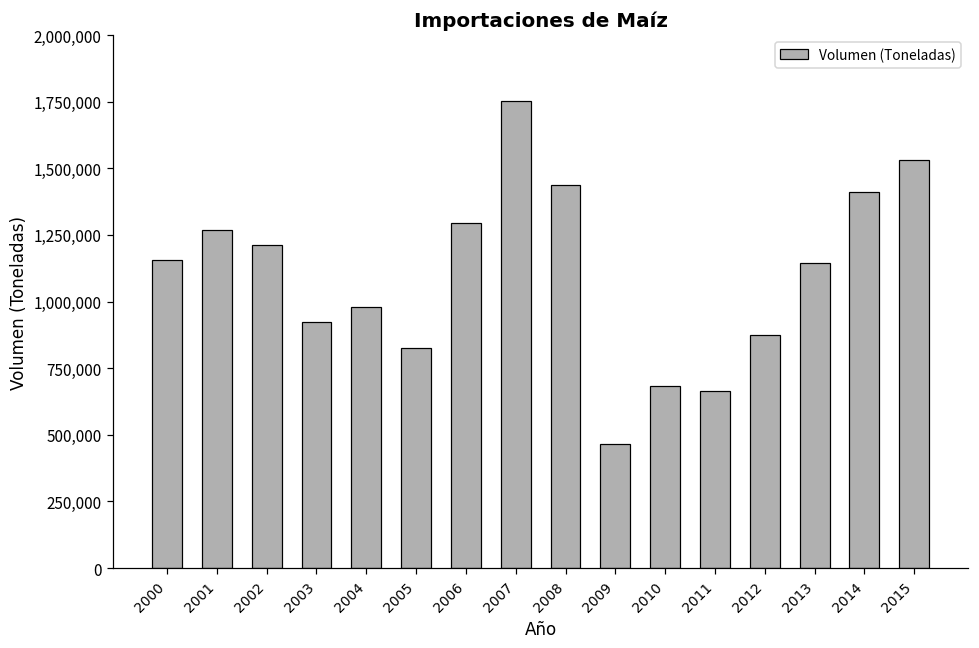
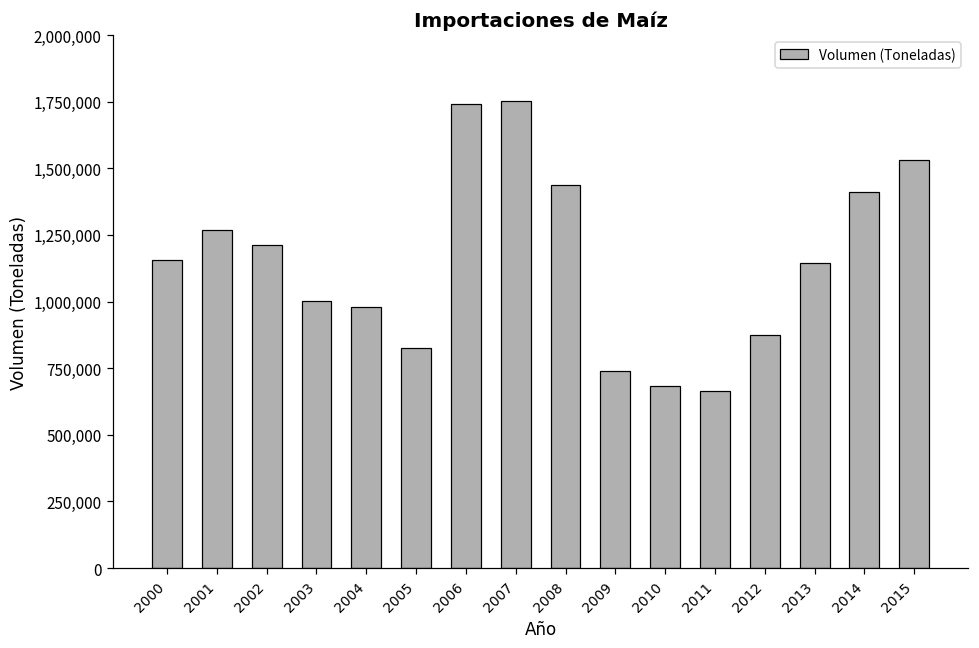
  {
    "2000": "1,150,000",
    "2001": "1,270,000",
    "2002": "1,210,000",
-   "2003": "920,000",
+   "2003": "1,000,000",
    "2004": "980,000",
    "2005": "830,000",
-   "2006": "1,290,000",
+   "2006": "1,740,000",
    "2007": "1,750,000",
    "2008": "1,440,000",
-   "2009": "470,000",
+   "2009": "740,000",
    "2010": "680,000",
    "2011": "670,000",
    "2012": "870,000",
    "2013": "1,140,000",
    "2014": "1,410,000",
    "2015": "1,530,000"
  }
